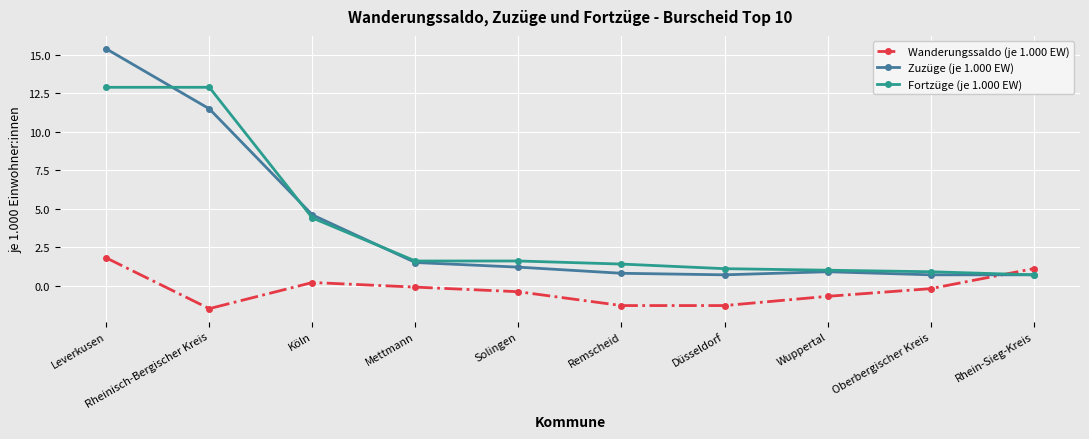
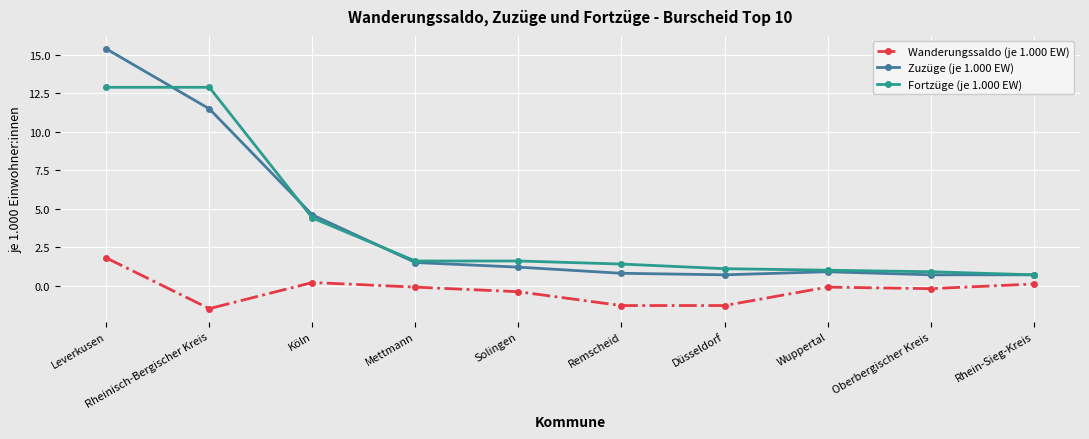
  {
    "Wanderungssaldo (je 1.000 EW)": {
      "Leverkusen": 1.8,
      "Rheinisch-Bergischer Kreis": -1.5,
      "Köln": 0.2,
      "Mettmann": -0.1,
      "Solingen": -0.4,
      "Remscheid": -1.3,
      "Düsseldorf": -1.3,
-     "Wuppertal": -0.7,
+     "Wuppertal": -0.1,
      "Oberbergischer Kreis": -0.2,
-     "Rhein-Sieg-Kreis": 1.1
+     "Rhein-Sieg-Kreis": 0.1
    }
  }
